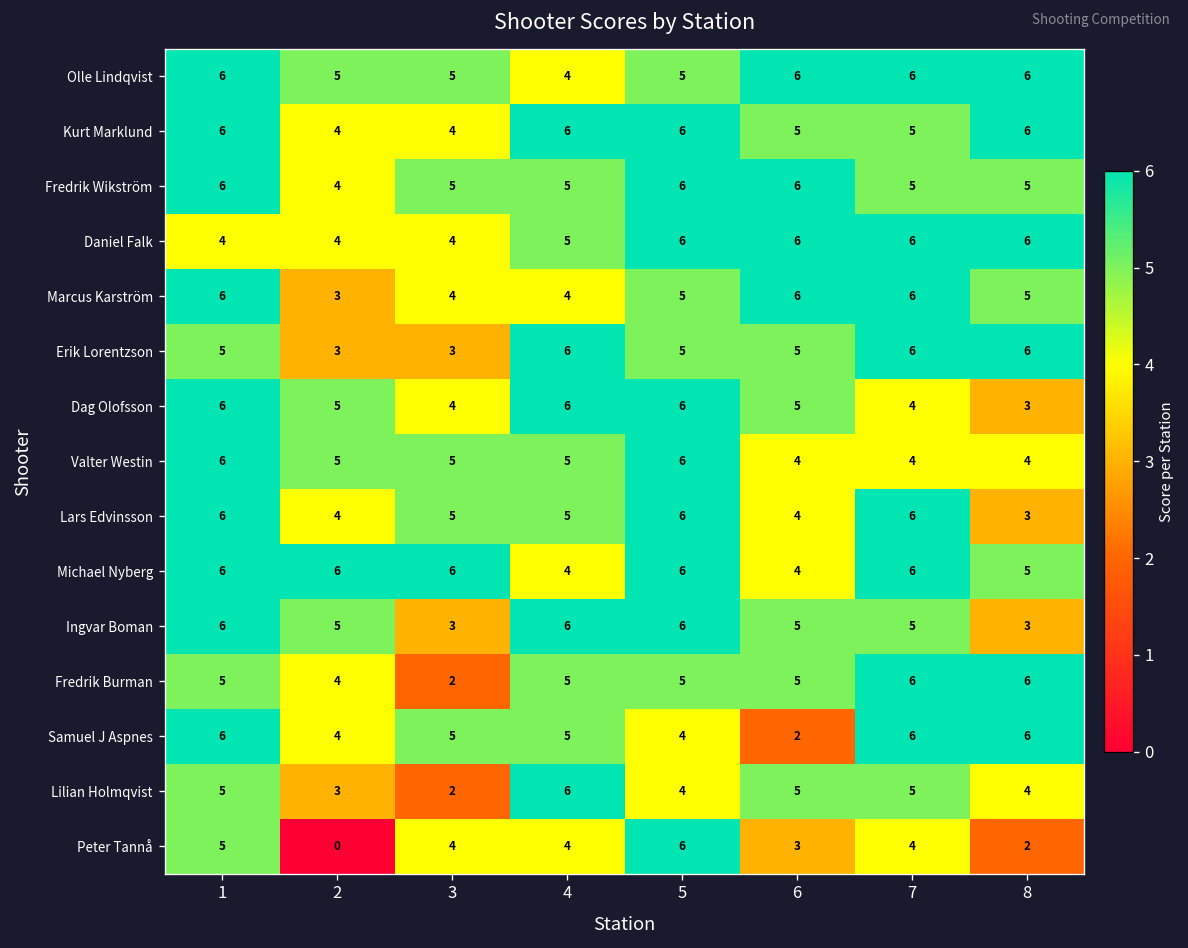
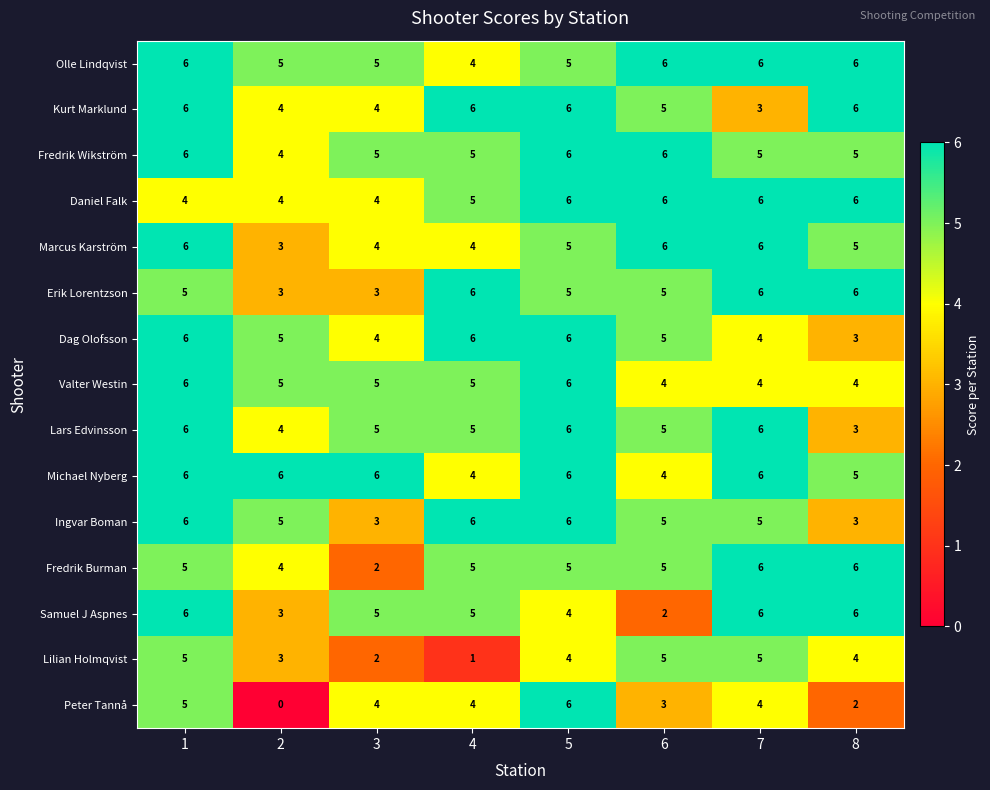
  {
    "Olle Lindqvist": {
      "1": 6,
      "2": 5,
      "3": 5,
      "4": 4,
      "5": 5,
      "6": 6,
      "7": 6,
      "8": 6
    },
    "Kurt Marklund": {
      "1": 6,
      "2": 4,
      "3": 4,
      "4": 6,
      "5": 6,
      "6": 5,
-     "7": 5,
+     "7": 3,
      "8": 6
    },
    "Fredrik Wikström": {
      "1": 6,
      "2": 4,
      "3": 5,
      "4": 5,
      "5": 6,
      "6": 6,
      "7": 5,
      "8": 5
    },
    "Daniel Falk": {
      "1": 4,
      "2": 4,
      "3": 4,
      "4": 5,
      "5": 6,
      "6": 6,
      "7": 6,
      "8": 6
    },
    "Marcus Karström": {
      "1": 6,
      "2": 3,
      "3": 4,
      "4": 4,
      "5": 5,
      "6": 6,
      "7": 6,
      "8": 5
    },
    "Erik Lorentzson": {
      "1": 5,
      "2": 3,
      "3": 3,
      "4": 6,
      "5": 5,
      "6": 5,
      "7": 6,
      "8": 6
    },
    "Dag Olofsson": {
      "1": 6,
      "2": 5,
      "3": 4,
      "4": 6,
      "5": 6,
      "6": 5,
      "7": 4,
      "8": 3
    },
    "Valter Westin": {
      "1": 6,
      "2": 5,
      "3": 5,
      "4": 5,
      "5": 6,
      "6": 4,
      "7": 4,
      "8": 4
    },
    "Lars Edvinsson": {
      "1": 6,
      "2": 4,
      "3": 5,
      "4": 5,
      "5": 6,
-     "6": 4,
+     "6": 5,
      "7": 6,
      "8": 3
    },
    "Michael Nyberg": {
      "1": 6,
      "2": 6,
      "3": 6,
      "4": 4,
      "5": 6,
      "6": 4,
      "7": 6,
      "8": 5
    },
    "Ingvar Boman": {
      "1": 6,
      "2": 5,
      "3": 3,
      "4": 6,
      "5": 6,
      "6": 5,
      "7": 5,
      "8": 3
    },
    "Fredrik Burman": {
      "1": 5,
      "2": 4,
      "3": 2,
      "4": 5,
      "5": 5,
      "6": 5,
      "7": 6,
      "8": 6
    },
    "Samuel J Aspnes": {
      "1": 6,
-     "2": 4,
+     "2": 3,
      "3": 5,
      "4": 5,
      "5": 4,
      "6": 2,
      "7": 6,
      "8": 6
    },
    "Lilian Holmqvist": {
      "1": 5,
      "2": 3,
      "3": 2,
-     "4": 6,
+     "4": 1,
      "5": 4,
      "6": 5,
      "7": 5,
      "8": 4
    },
    "Peter Tannå": {
      "1": 5,
      "2": 0,
      "3": 4,
      "4": 4,
      "5": 6,
      "6": 3,
      "7": 4,
      "8": 2
    }
  }
